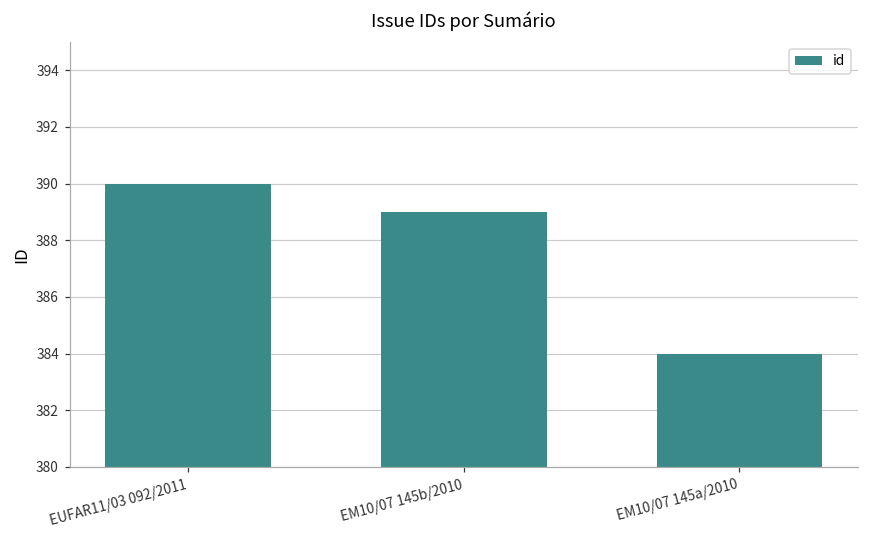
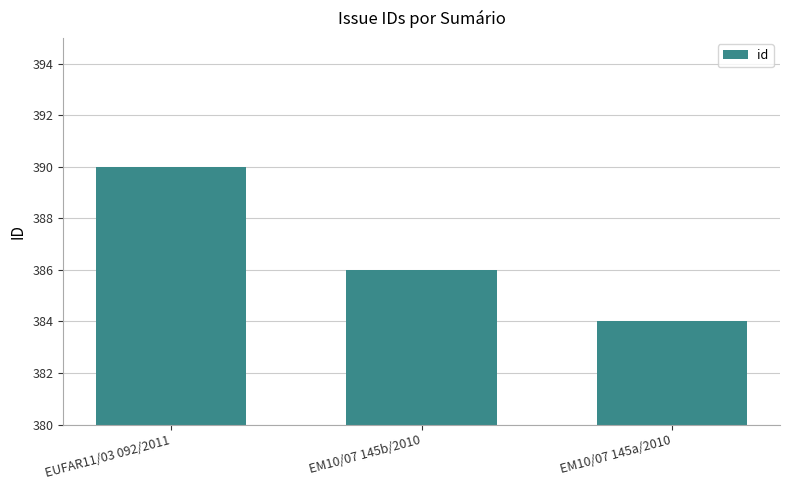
  {
    "EUFAR11/03 092/2011": 390,
-   "EM10/07 145b/2010": 389,
+   "EM10/07 145b/2010": 386,
    "EM10/07 145a/2010": 384
  }
